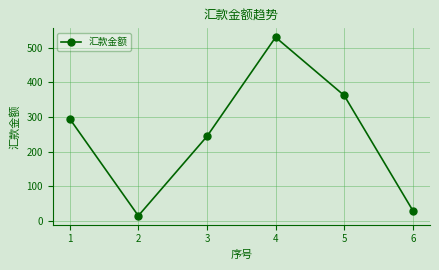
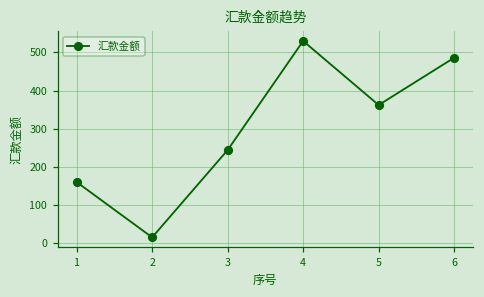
  {
-   "1": 300,
+   "1": 160,
    "2": 20,
    "3": 240,
    "4": 530,
    "5": 360,
-   "6": 30
+   "6": 490
  }
